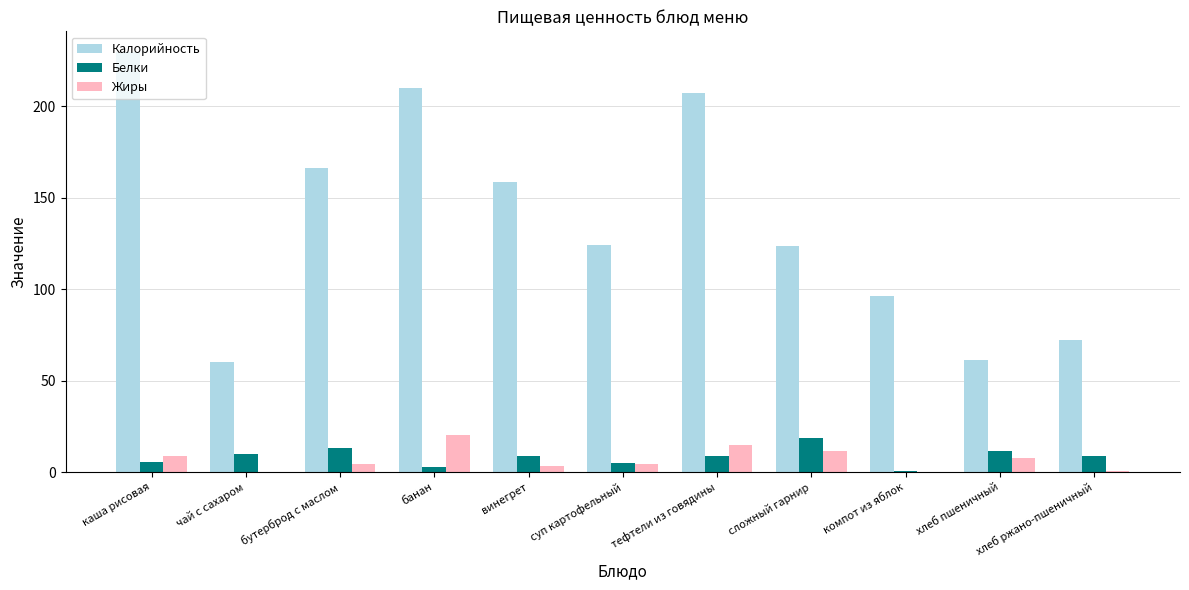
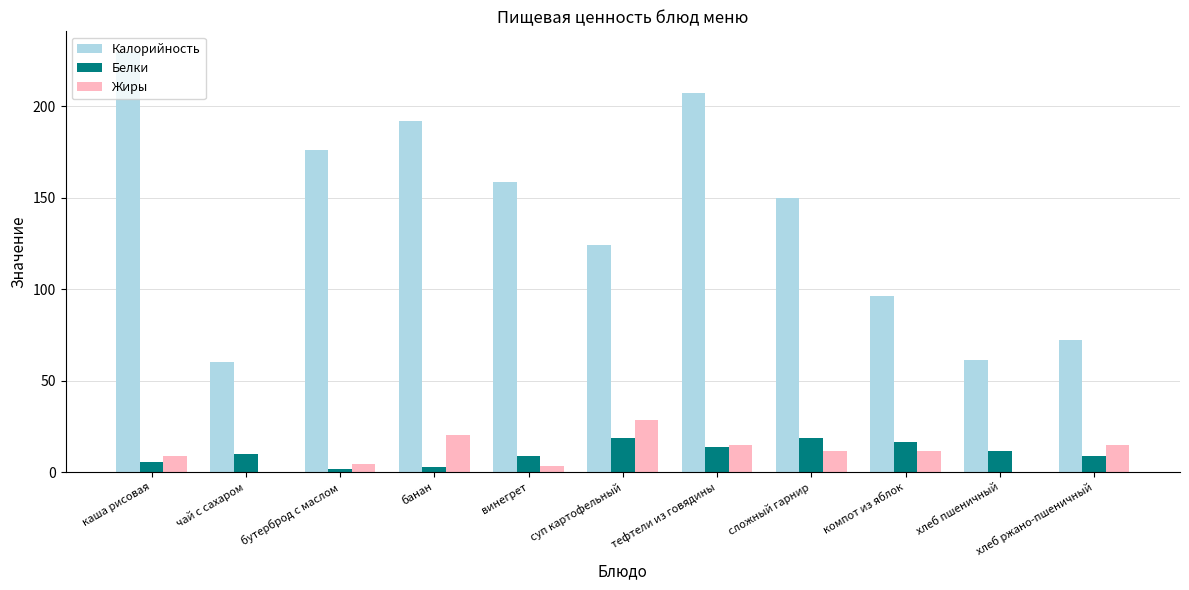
  {
    "Калорийность": {
      "чай с сахаром": 60,
-     "бутерброд с маслом": 166,
-     "банан": 210,
+     "бутерброд с маслом": 176,
+     "банан": 192,
      "винегрет": 158,
      "суп картофельный": 124,
      "тефтели из говядины": 207,
-     "сложный гарнир": 124,
+     "сложный гарнир": 150,
      "компот из яблок": 96,
      "хлеб пшеничный": 61,
      "хлеб ржано-пшеничный": 72
    },
    "Белки": {
      "каша рисовая": 6,
      "чай с сахаром": 10,
-     "бутерброд с маслом": 13,
+     "бутерброд с маслом": 2,
      "банан": 3,
      "винегрет": 9,
-     "суп картофельный": 5,
-     "тефтели из говядины": 9,
+     "суп картофельный": 19,
+     "тефтели из говядины": 14,
      "сложный гарнир": 19,
-     "компот из яблок": 1,
+     "компот из яблок": 17,
      "хлеб пшеничный": 11,
      "хлеб ржано-пшеничный": 9
    },
    "Жиры": {
      "каша рисовая": 9,
      "чай с сахаром": 0,
      "бутерброд с маслом": 4,
      "банан": 20,
      "винегрет": 3,
-     "суп картофельный": 5,
+     "суп картофельный": 29,
      "тефтели из говядины": 15,
      "сложный гарнир": 11,
-     "компот из яблок": 0,
-     "хлеб пшеничный": 8,
-     "хлеб ржано-пшеничный": 0
+     "компот из яблок": 11,
+     "хлеб пшеничный": 0,
+     "хлеб ржано-пшеничный": 15
    }
  }
